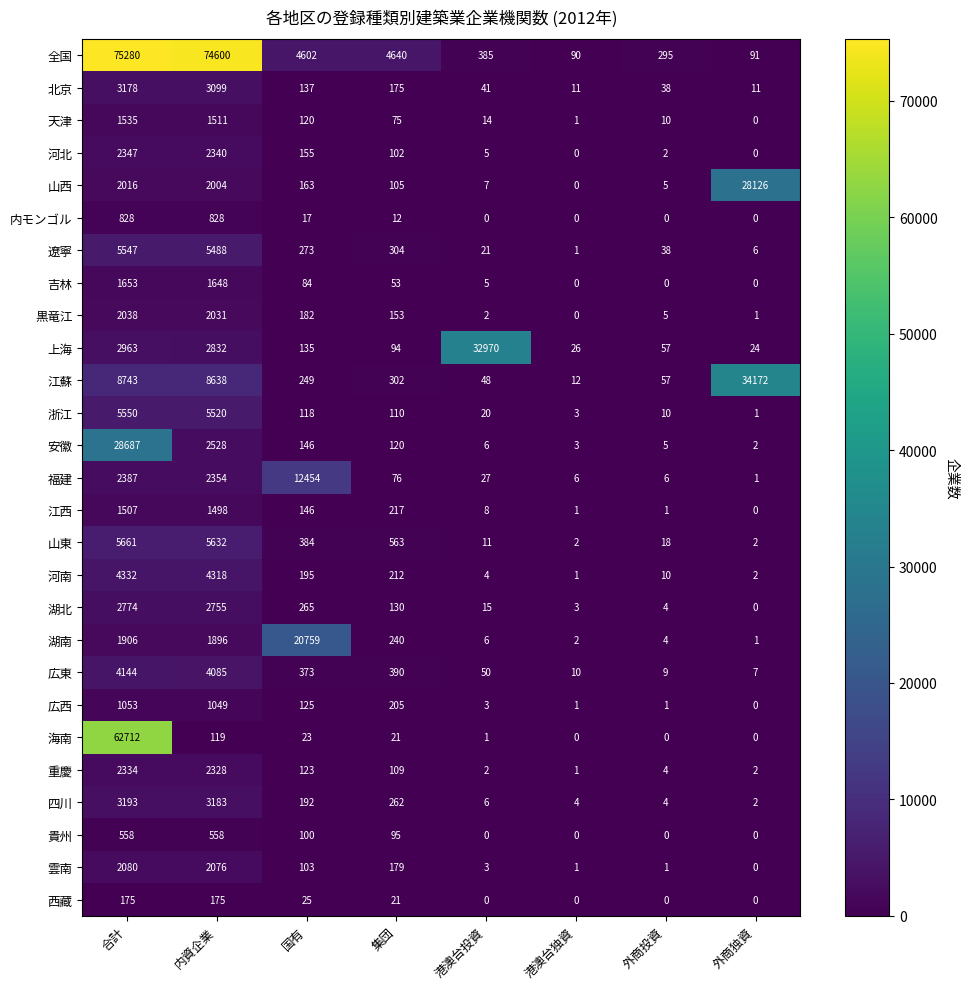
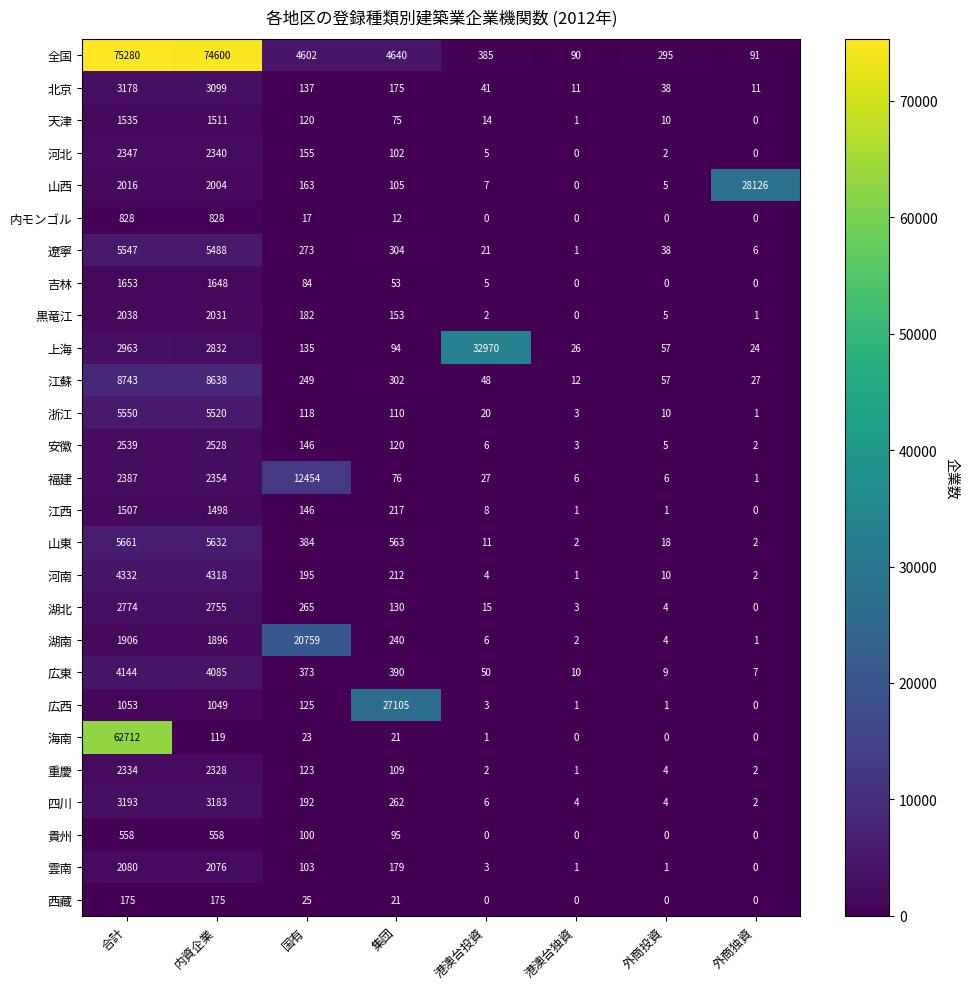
  {
    "江蘇": {
      "合計": 8743,
      "内資企業": 8638,
      "国有": 249,
      "集団": 302,
      "港澳台投資": 48,
      "港澳台独資": 12,
      "外商投資": 57,
-     "外商独資": 34172
+     "外商独資": 27
    },
    "安徽": {
-     "合計": 28687,
+     "合計": 2539,
      "内資企業": 2528,
      "国有": 146,
      "集団": 120,
      "港澳台投資": 6,
      "港澳台独資": 3,
      "外商投資": 5,
      "外商独資": 2
    },
    "広西": {
      "合計": 1053,
      "内資企業": 1049,
      "国有": 125,
-     "集団": 205,
+     "集団": 27105,
      "港澳台投資": 3,
      "港澳台独資": 1,
      "外商投資": 1,
      "外商独資": 0
    }
  }
